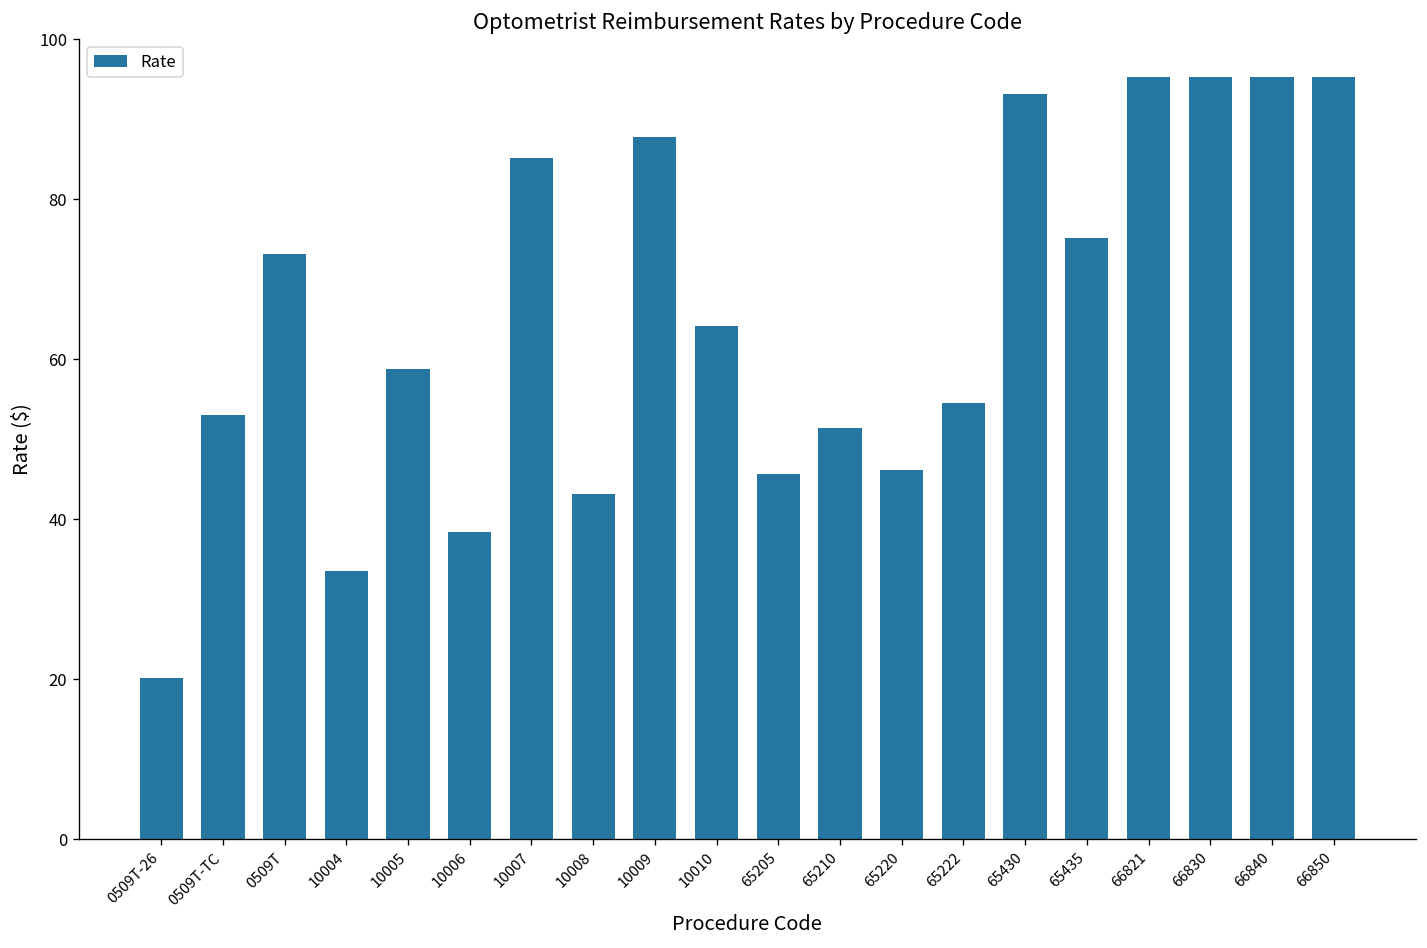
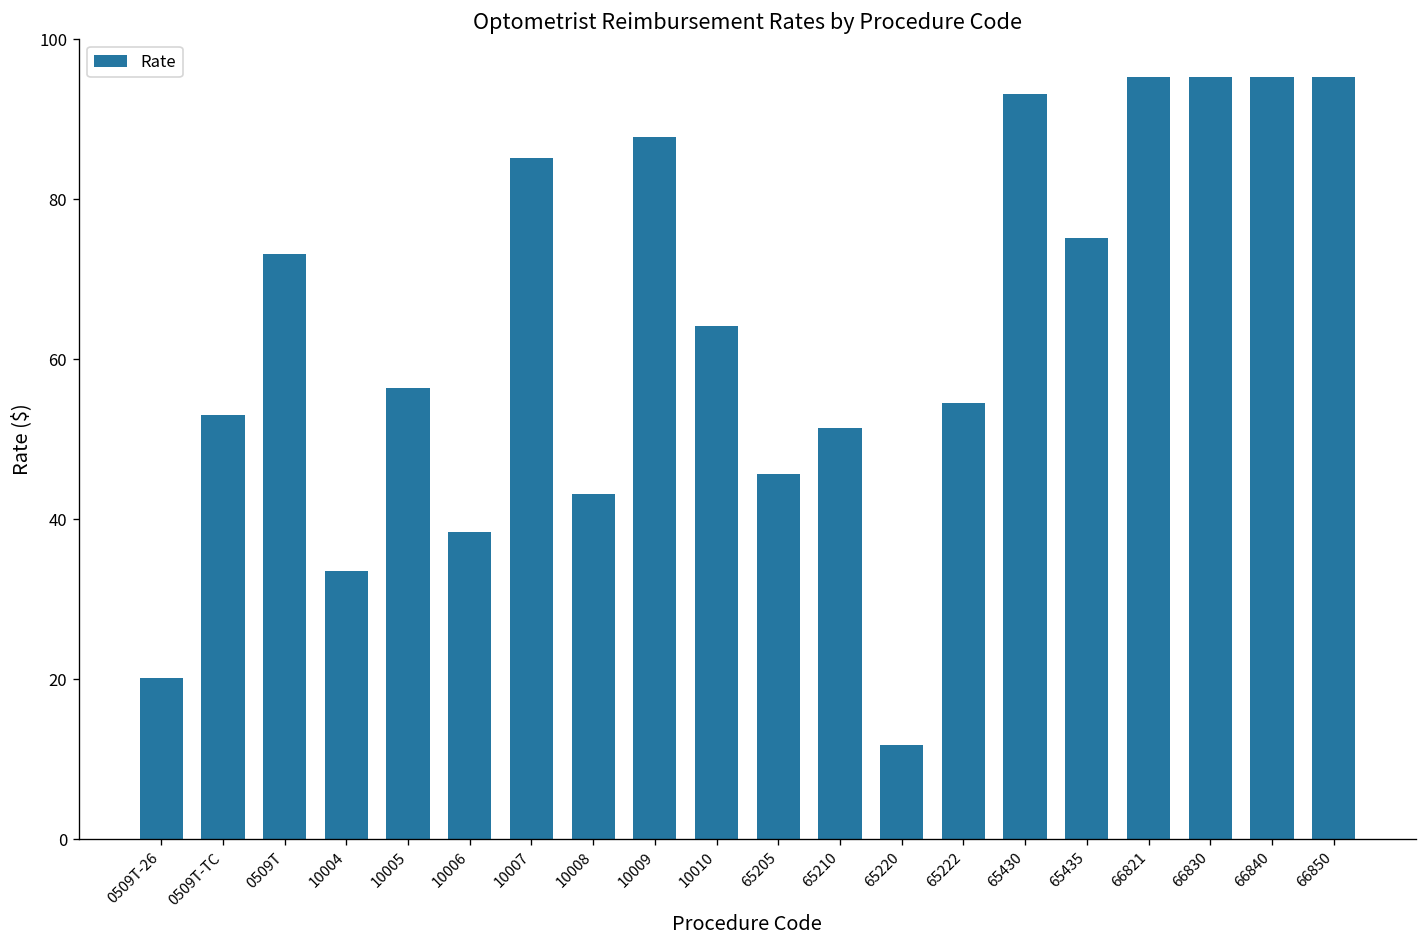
  {
    "0509T-26": 20,
    "0509T-TC": 53,
    "0509T": 73,
    "10004": 34,
-   "10005": 59,
+   "10005": 56,
    "10006": 38,
    "10007": 85,
    "10008": 43,
    "10009": 88,
    "10010": 64,
    "65205": 46,
    "65210": 51,
-   "65220": 46,
+   "65220": 12,
    "65222": 55,
    "65430": 93,
    "65435": 75,
    "66821": 95,
    "66830": 95,
    "66840": 95,
    "66850": 95
  }
